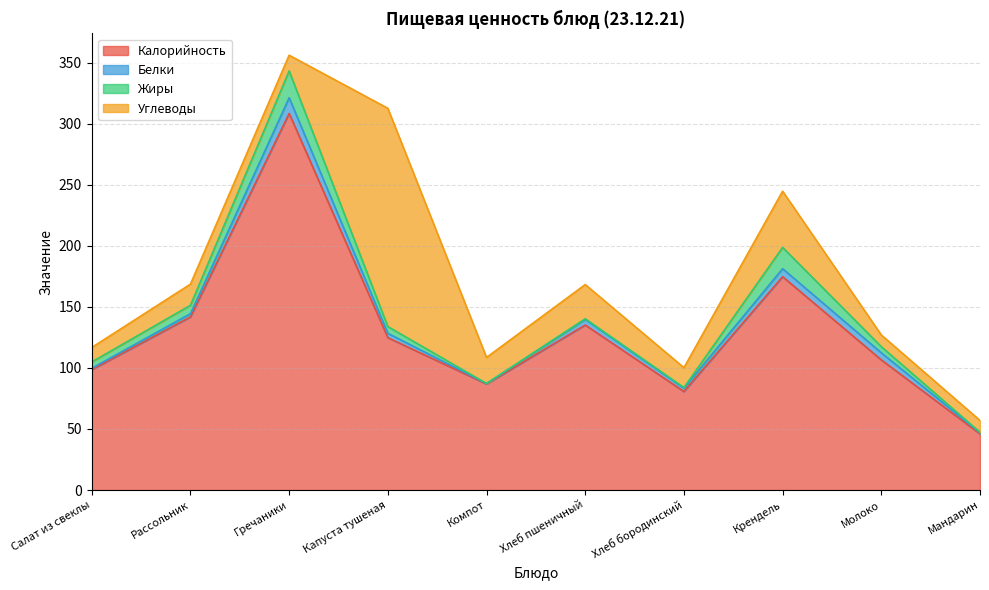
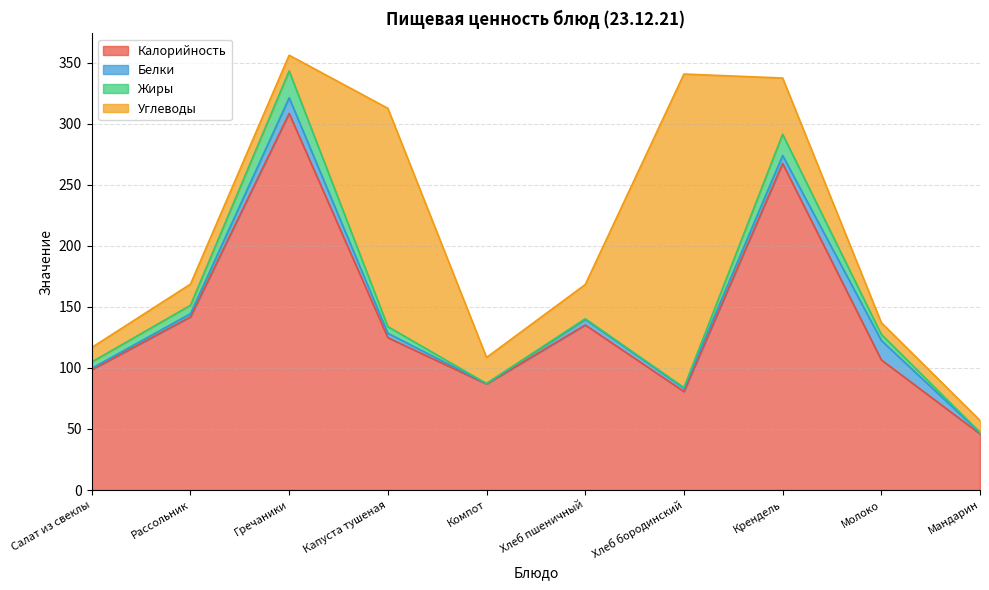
  {
    "Калорийность": {
      "Рассольник": 142,
      "Гречаники": 308,
      "Капуста тушеная": 125,
      "Хлеб пшеничный": 135,
      "Хлеб бородинский": 81,
-     "Крендель": 175,
+     "Крендель": 267,
      "Молоко": 107
    },
    "Белки": {
      "Рассольник": 3,
      "Гречаники": 13,
      "Капуста тушеная": 4,
      "Крендель": 7,
-     "Молоко": 6
+     "Молоко": 16
    },
    "Жиры": {
      "Салат из свеклы": 5,
      "Рассольник": 7,
      "Гречаники": 22,
      "Капуста тушеная": 5,
      "Крендель": 17,
      "Молоко": 5
    },
    "Углеводы": {
      "Салат из свеклы": 12,
      "Рассольник": 17,
      "Гречаники": 13,
      "Капуста тушеная": 179,
      "Компот": 21,
      "Хлеб пшеничный": 28,
-     "Хлеб бородинский": 16,
+     "Хлеб бородинский": 257,
      "Крендель": 46,
      "Молоко": 10,
      "Мандарин": 10
    }
  }
